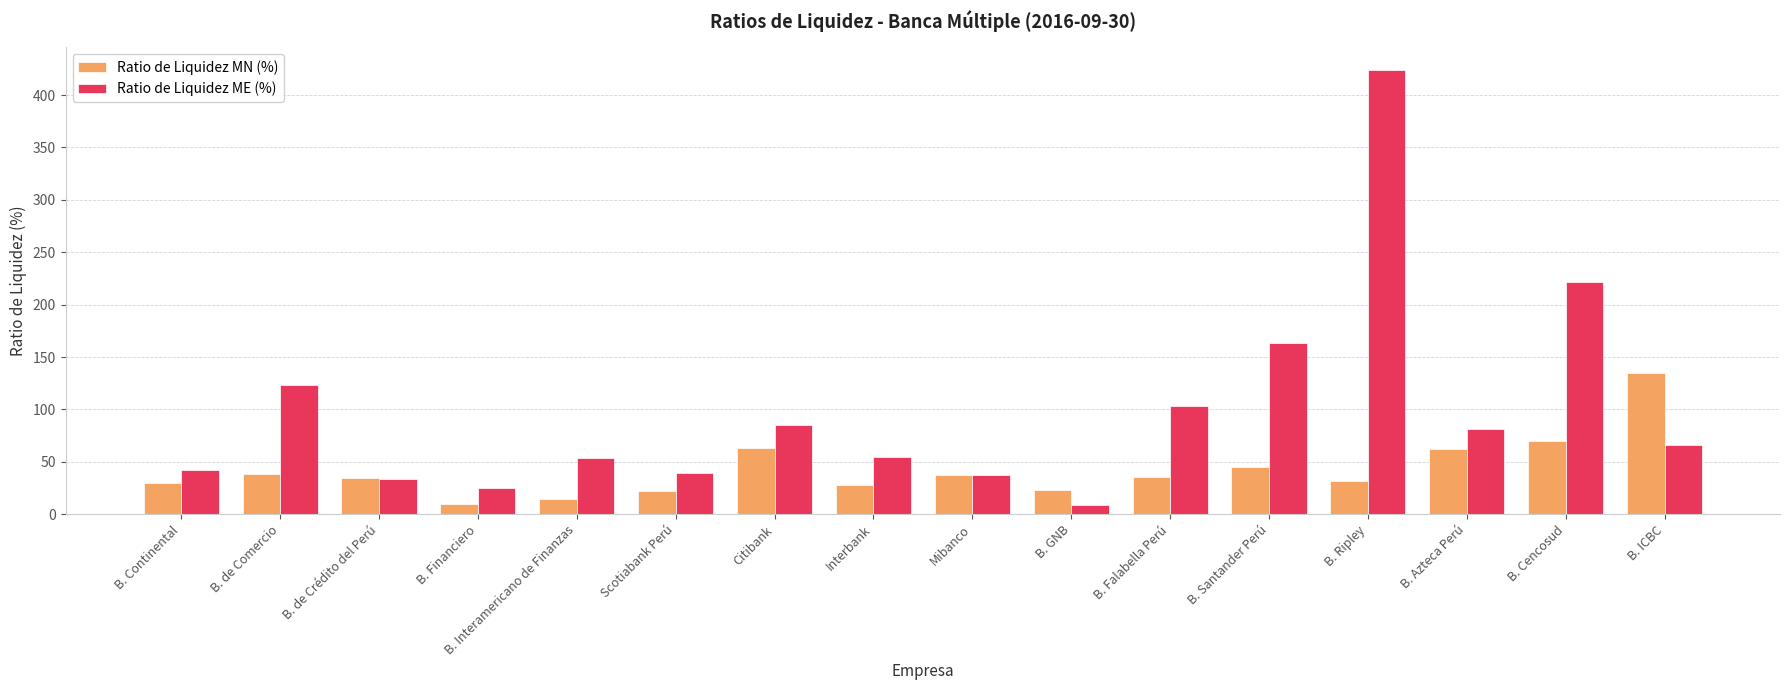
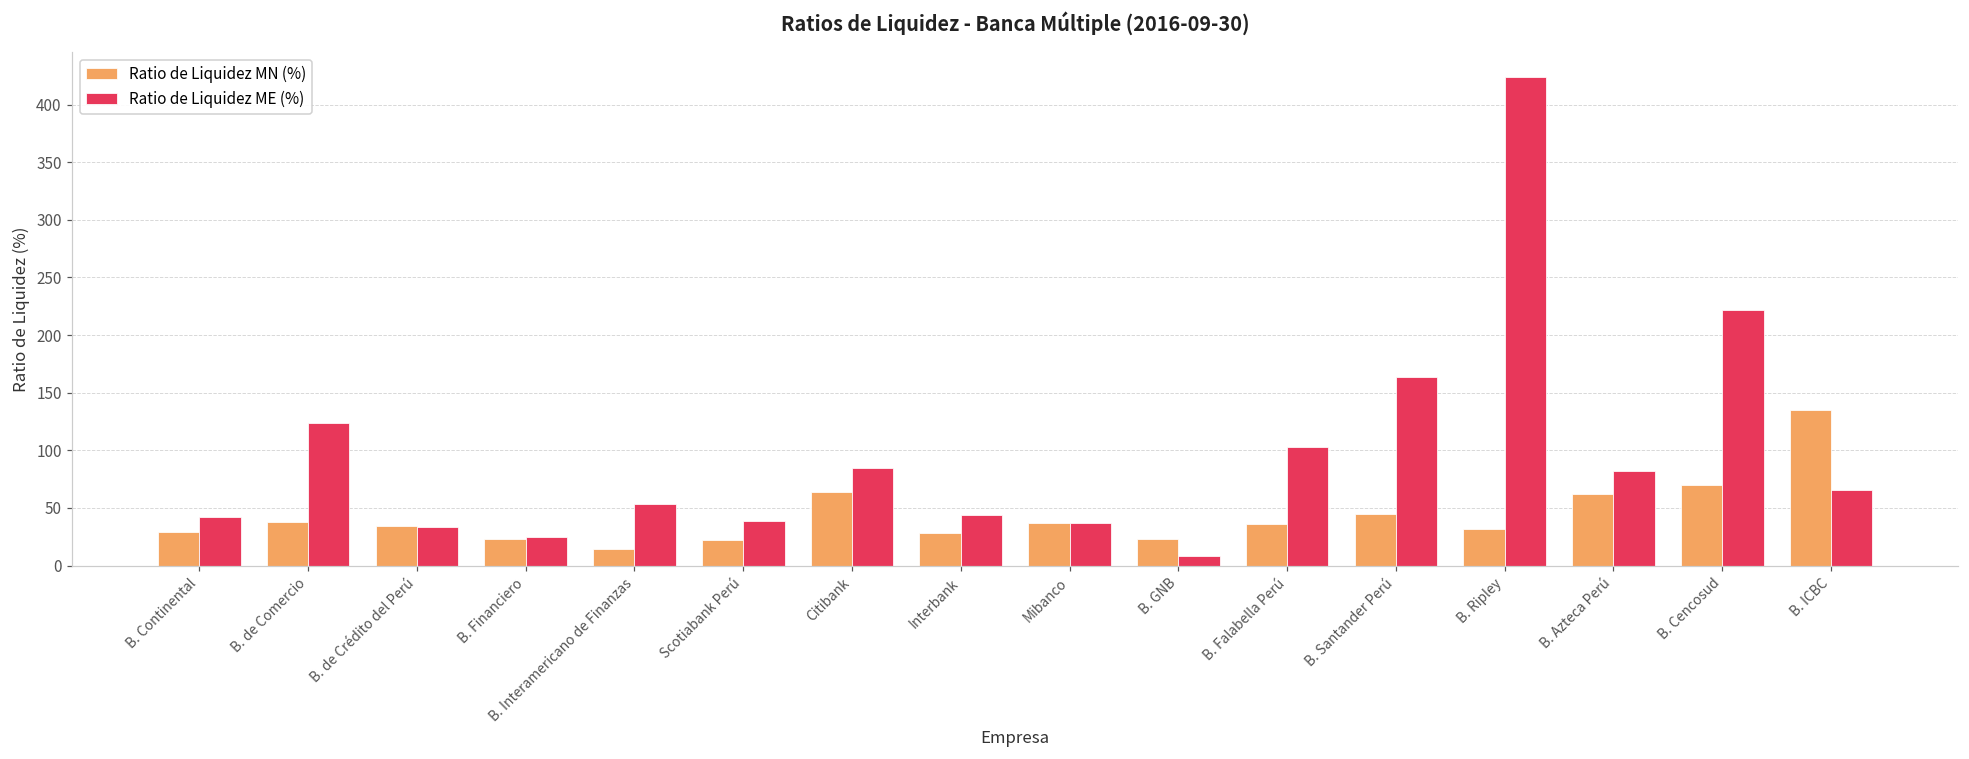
  {
    "Ratio de Liquidez MN (%)": {
      "B. Continental": 30,
      "B. de Comercio": 38,
      "B. de Crédito del Perú": 34,
-     "B. Financiero": 10,
+     "B. Financiero": 23,
      "B. Interamericano de Finanzas": 14,
      "Scotiabank Perú": 22,
      "Citibank": 63,
      "Interbank": 28,
      "Mibanco": 37,
      "B. GNB": 23,
      "B. Falabella Perú": 36,
      "B. Santander Perú": 45,
      "B. Ripley": 32,
      "B. Azteca Perú": 62,
      "B. Cencosud": 70,
      "B. ICBC": 135
    },
    "Ratio de Liquidez ME (%)": {
      "B. Continental": 42,
      "B. de Comercio": 124,
      "B. de Crédito del Perú": 34,
      "B. Financiero": 25,
      "B. Interamericano de Finanzas": 53,
      "Scotiabank Perú": 39,
      "Citibank": 85,
-     "Interbank": 54,
+     "Interbank": 44,
      "Mibanco": 37,
      "B. GNB": 9,
      "B. Falabella Perú": 103,
      "B. Santander Perú": 164,
      "B. Ripley": 424,
      "B. Azteca Perú": 82,
      "B. Cencosud": 222,
      "B. ICBC": 66
    }
  }
